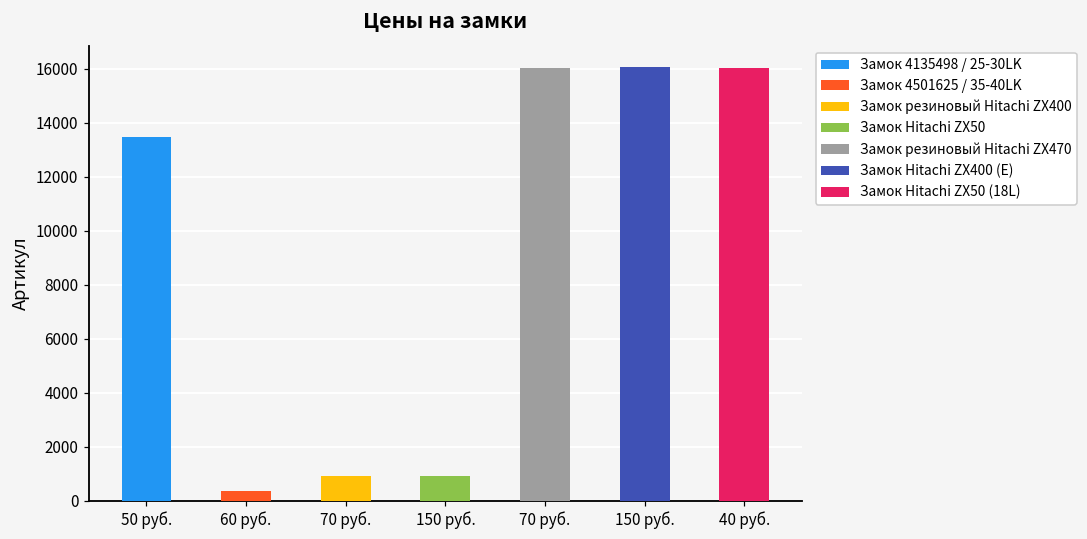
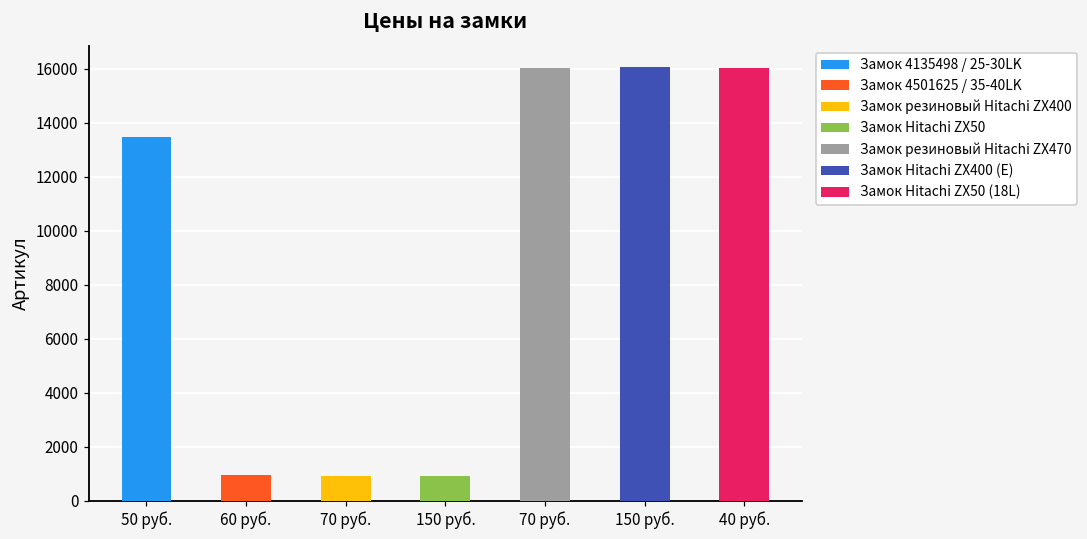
  {
    "50 руб.": 13500,
-   "60 руб.": 300,
+   "60 руб.": 900,
    "40 руб.": 16000
  }
